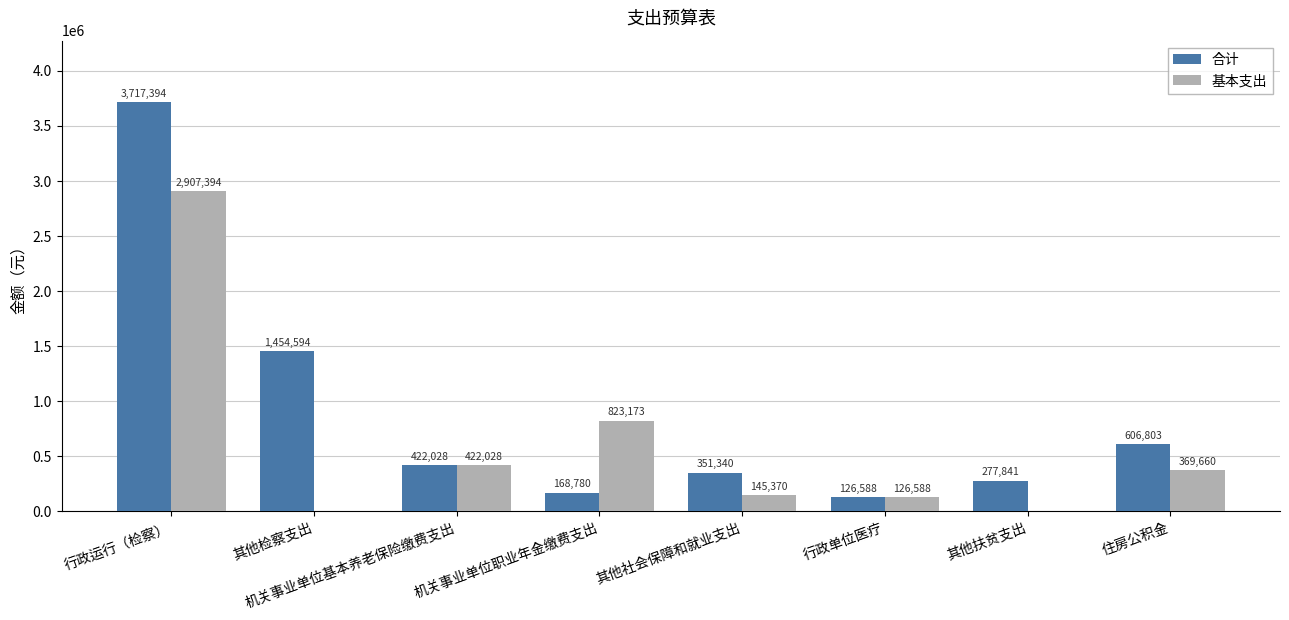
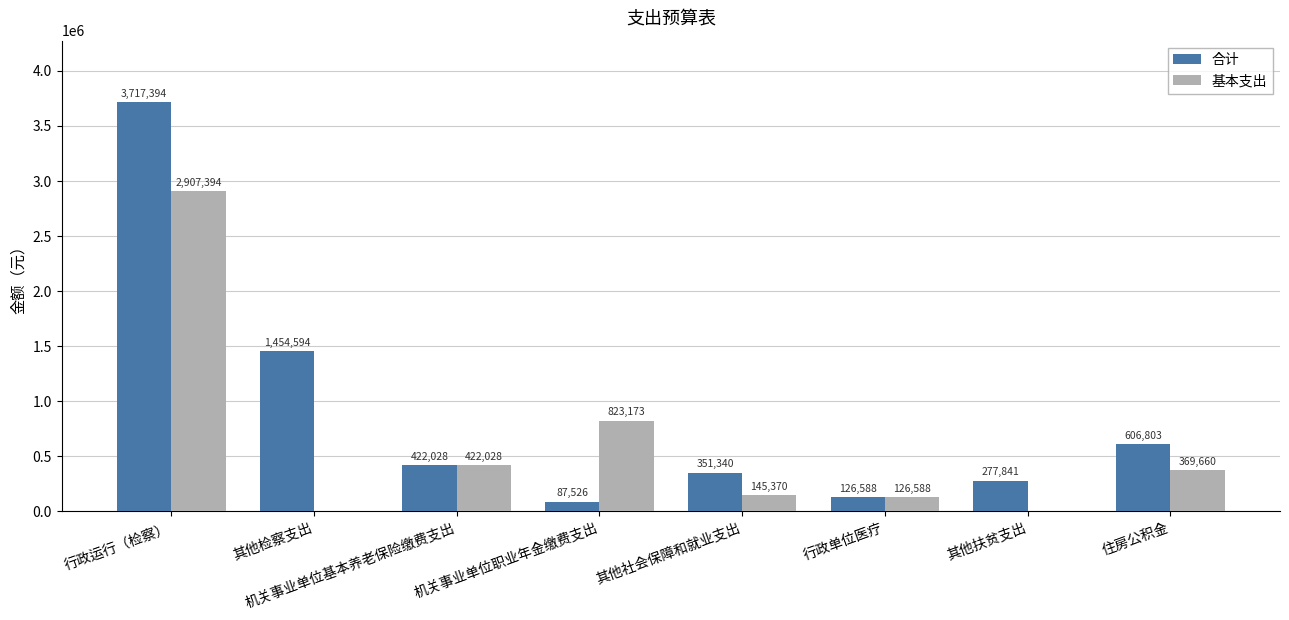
  {
    "合计": {
      "行政运行（检察）": "3,717,394",
      "其他检察支出": "1,454,594",
      "机关事业单位基本养老保险缴费支出": "422,028",
-     "机关事业单位职业年金缴费支出": "168,780",
+     "机关事业单位职业年金缴费支出": "87,526",
      "其他社会保障和就业支出": "351,340",
      "行政单位医疗": "126,588",
      "其他扶贫支出": "277,841",
      "住房公积金": "606,803"
    },
    "基本支出": {
      "行政运行（检察）": "2,907,394",
      "机关事业单位基本养老保险缴费支出": "422,028",
      "机关事业单位职业年金缴费支出": "823,173",
      "其他社会保障和就业支出": "145,370",
      "行政单位医疗": "126,588",
      "住房公积金": "369,660"
    }
  }
